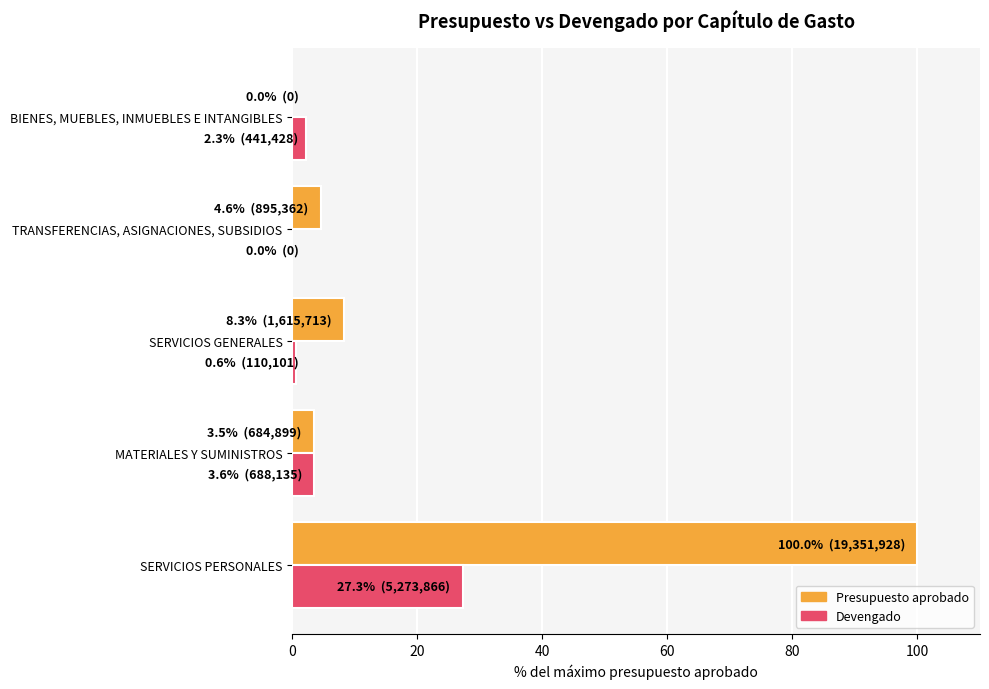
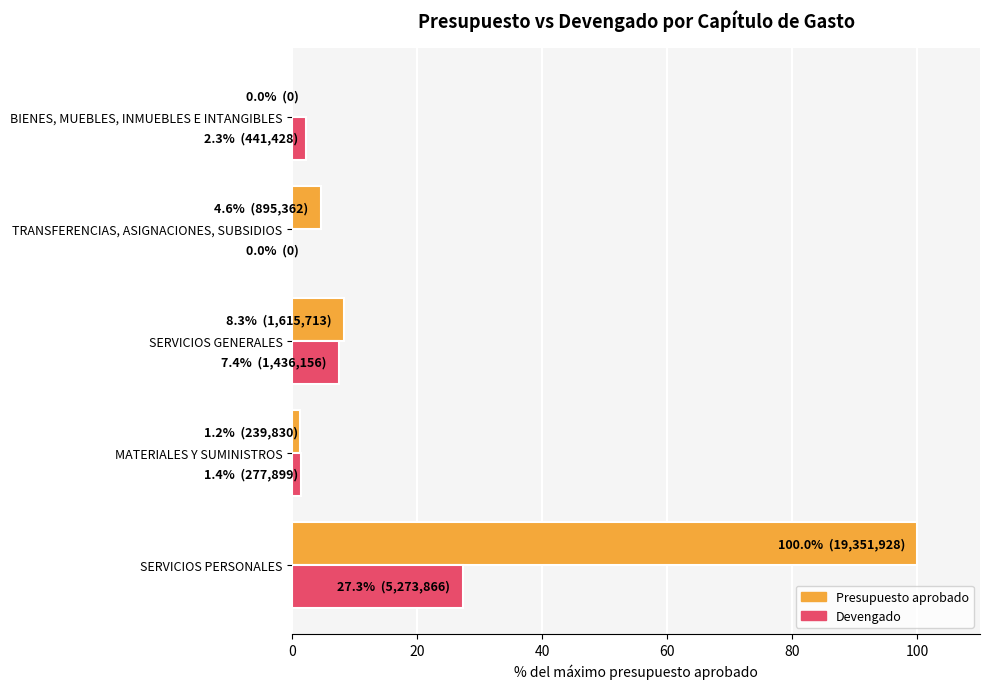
  {
    "Presupuesto aprobado": {
      "BIENES, MUEBLES, INMUEBLES E INTANGIBLES": "0.0%",
      "TRANSFERENCIAS, ASIGNACIONES, SUBSIDIOS": "4.6%",
      "SERVICIOS GENERALES": "8.3%",
-     "MATERIALES Y SUMINISTROS": "3.5% (684,899)",
+     "MATERIALES Y SUMINISTROS": "1.2% (239,830)",
      "SERVICIOS PERSONALES": "100.0%"
    },
    "Devengado": {
      "BIENES, MUEBLES, INMUEBLES E INTANGIBLES": "2.3%",
      "TRANSFERENCIAS, ASIGNACIONES, SUBSIDIOS": "0.0%",
-     "SERVICIOS GENERALES": "0.6% (110,101)",
-     "MATERIALES Y SUMINISTROS": "3.6% (688,135)",
+     "SERVICIOS GENERALES": "7.4% (1,436,156)",
+     "MATERIALES Y SUMINISTROS": "1.4% (277,899)",
      "SERVICIOS PERSONALES": "27.3%"
    }
  }
